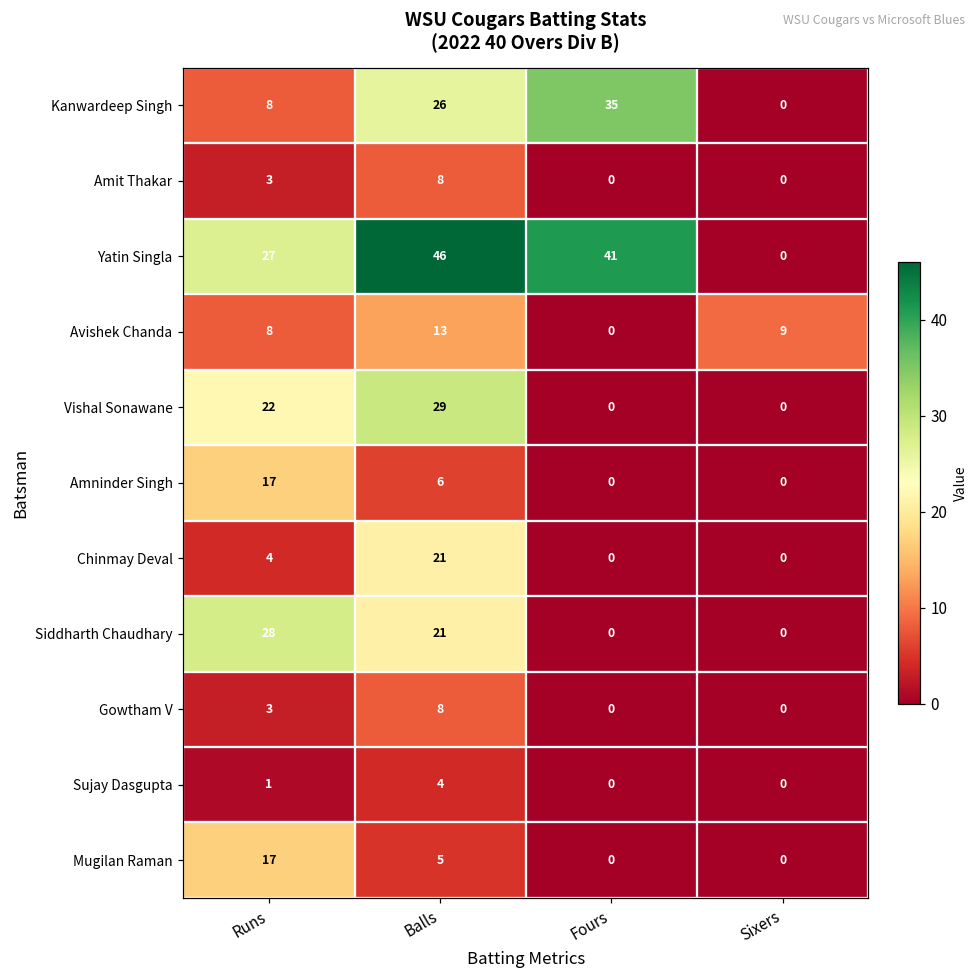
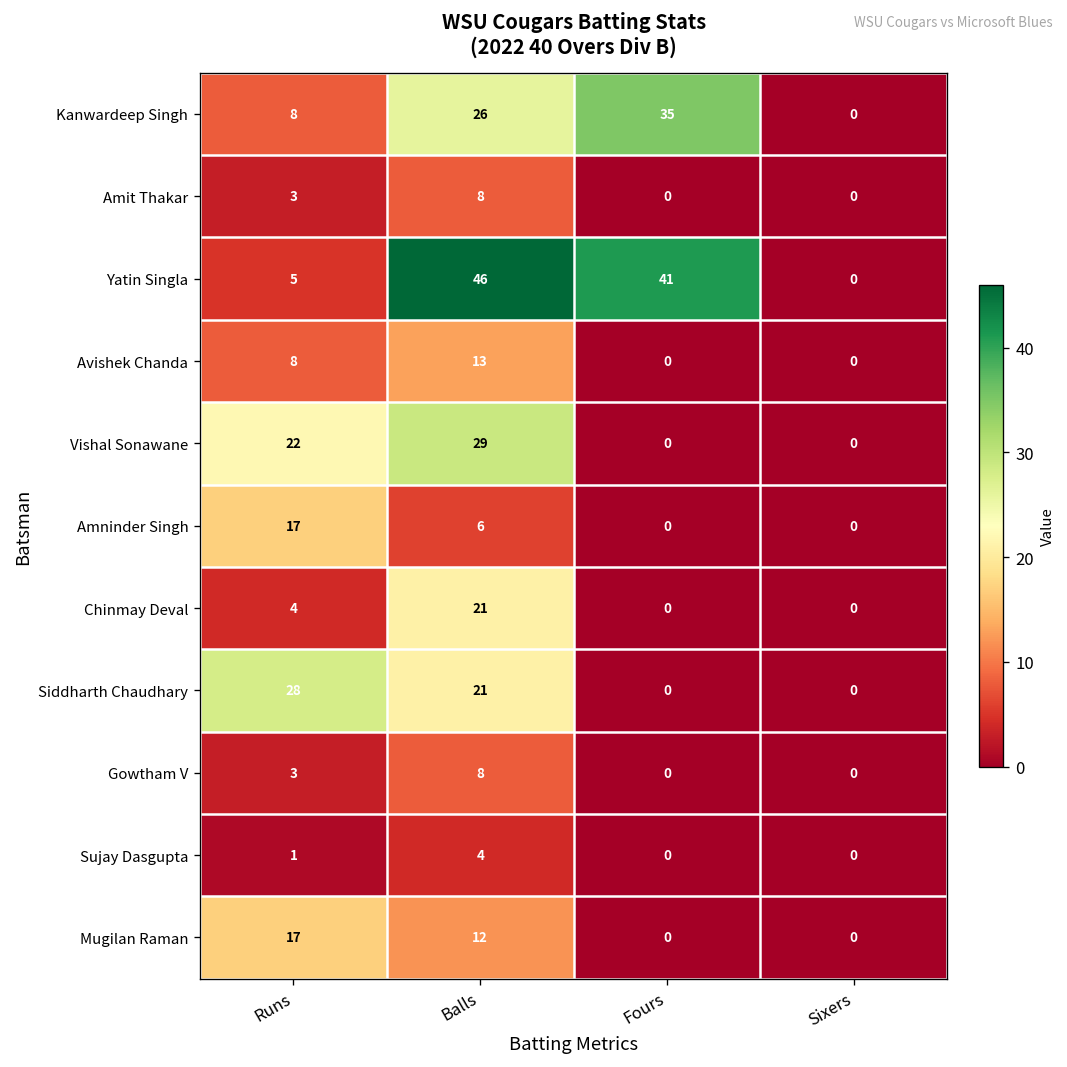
  {
    "Kanwardeep Singh": {
      "Runs": 8,
      "Balls": 26,
      "Fours": 35,
      "Sixers": 0
    },
    "Amit Thakar": {
      "Runs": 3,
      "Balls": 8,
      "Fours": 0,
      "Sixers": 0
    },
    "Yatin Singla": {
-     "Runs": 27,
+     "Runs": 5,
      "Balls": 46,
      "Fours": 41,
      "Sixers": 0
    },
    "Avishek Chanda": {
      "Runs": 8,
      "Balls": 13,
      "Fours": 0,
-     "Sixers": 9
+     "Sixers": 0
    },
    "Vishal Sonawane": {
      "Runs": 22,
      "Balls": 29,
      "Fours": 0,
      "Sixers": 0
    },
    "Amninder Singh": {
      "Runs": 17,
      "Balls": 6,
      "Fours": 0,
      "Sixers": 0
    },
    "Chinmay Deval": {
      "Runs": 4,
      "Balls": 21,
      "Fours": 0,
      "Sixers": 0
    },
    "Siddharth Chaudhary": {
      "Runs": 28,
      "Balls": 21,
      "Fours": 0,
      "Sixers": 0
    },
    "Gowtham V": {
      "Runs": 3,
      "Balls": 8,
      "Fours": 0,
      "Sixers": 0
    },
    "Sujay Dasgupta": {
      "Runs": 1,
      "Balls": 4,
      "Fours": 0,
      "Sixers": 0
    },
    "Mugilan Raman": {
      "Runs": 17,
-     "Balls": 5,
+     "Balls": 12,
      "Fours": 0,
      "Sixers": 0
    }
  }
